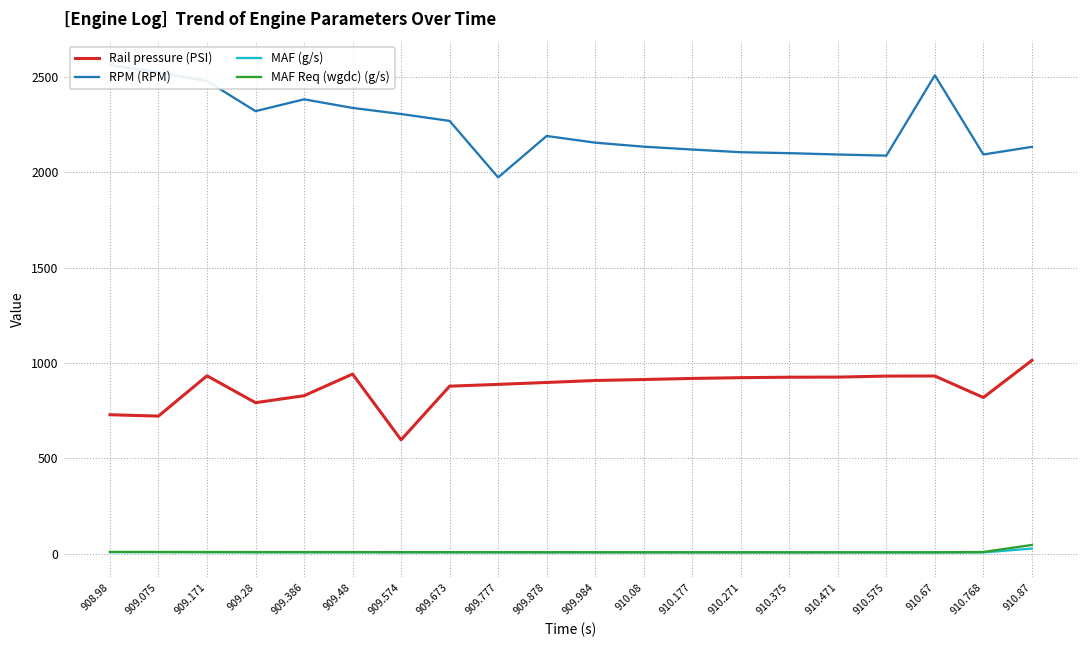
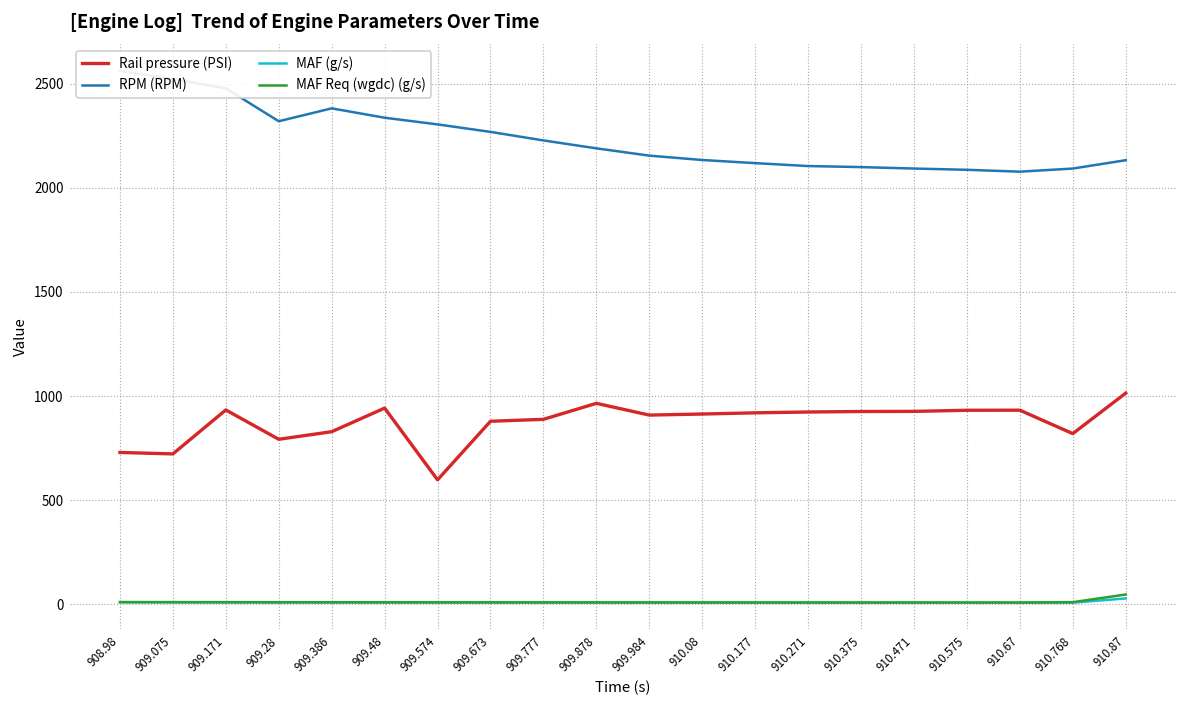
  {
    "Rail pressure (PSI)": {
      "908.98": 730,
      "909.075": 720,
      "909.171": 930,
      "909.28": 790,
      "909.386": 830,
      "909.48": 940,
      "909.574": 600,
      "909.673": 880,
      "909.777": 890,
-     "909.878": 900,
+     "909.878": 960,
      "909.984": 910,
      "910.08": 910,
      "910.177": 920,
      "910.271": 920,
      "910.375": 930,
      "910.471": 930,
      "910.575": 930,
      "910.67": 930,
      "910.768": 820,
      "910.87": 1010
    },
    "RPM (RPM)": {
      "909.28": 2320,
      "909.386": 2380,
      "909.48": 2340,
      "909.574": 2300,
      "909.673": 2270,
-     "909.777": 1970,
+     "909.777": 2230,
      "909.878": 2190,
      "909.984": 2150,
      "910.08": 2130,
      "910.177": 2120,
      "910.271": 2100,
      "910.375": 2100,
      "910.471": 2090,
      "910.575": 2090,
-     "910.67": 2510,
+     "910.67": 2080,
      "910.768": 2090,
      "910.87": 2130
    },
    "MAF (g/s)": {
      "910.87": 30
    },
    "MAF Req (wgdc) (g/s)": {
      "910.87": 50
    }
  }
